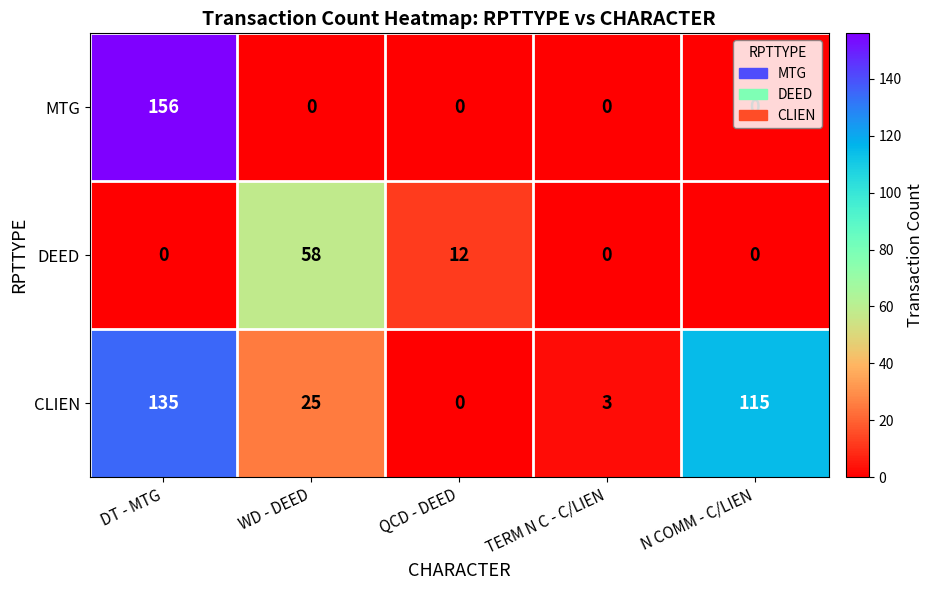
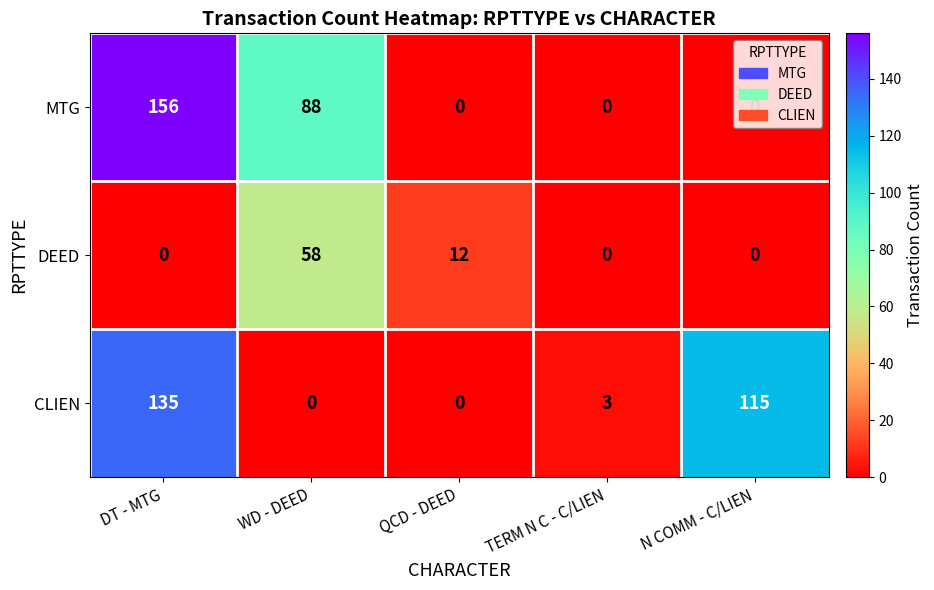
  {
    "MTG": {
      "DT - MTG": 156,
-     "WD - DEED": 0,
+     "WD - DEED": 88,
      "QCD - DEED": 0,
      "TERM N C - C/LIEN": 0
    },
    "DEED": {
      "DT - MTG": 0,
      "WD - DEED": 58,
      "QCD - DEED": 12,
      "TERM N C - C/LIEN": 0,
      "N COMM - C/LIEN": 0
    },
    "CLIEN": {
      "DT - MTG": 135,
-     "WD - DEED": 25,
+     "WD - DEED": 0,
      "QCD - DEED": 0,
      "TERM N C - C/LIEN": 3,
      "N COMM - C/LIEN": 115
    }
  }
